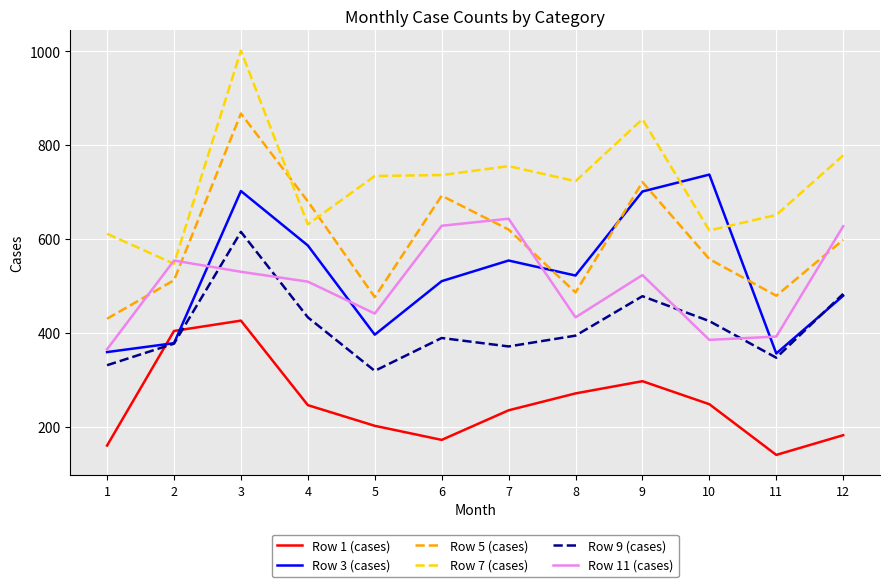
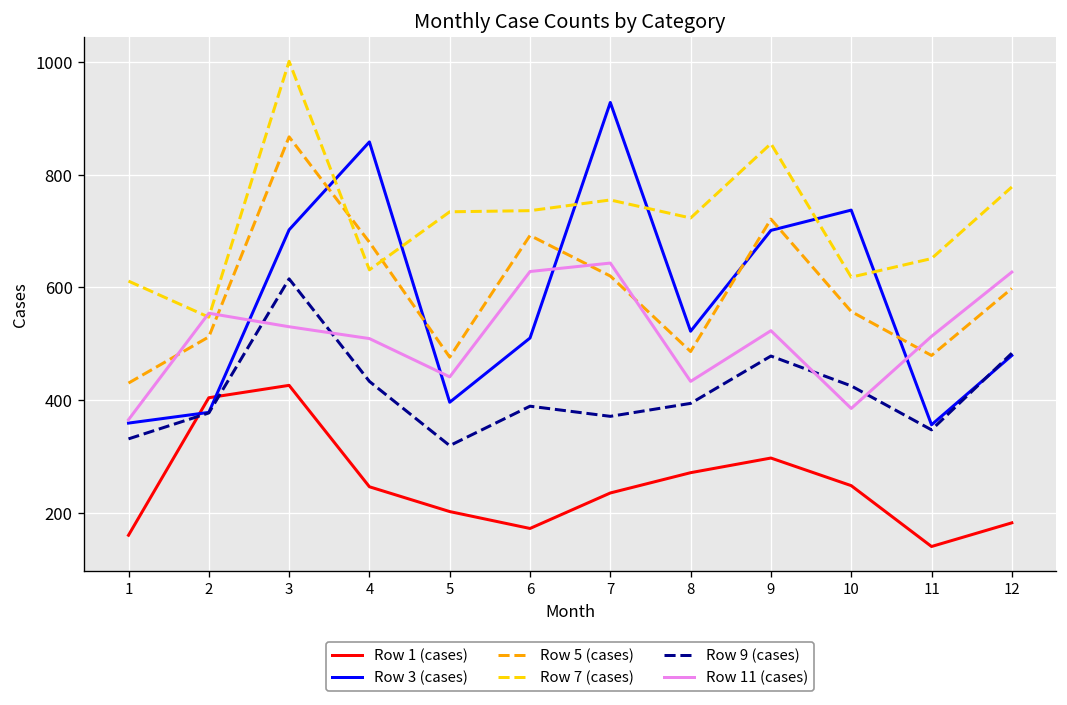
  {
    "Row 1 (cases)": {
      "1": 160,
      "2": 400,
      "3": 430,
      "4": 250,
      "5": 200,
      "6": 170,
      "7": 240,
      "8": 270,
      "9": 300,
      "10": 250,
      "11": 140,
      "12": 180
    },
    "Row 3 (cases)": {
      "1": 360,
      "3": 700,
-     "4": 590,
+     "4": 860,
      "5": 400,
      "6": 510,
-     "7": 550,
+     "7": 930,
      "8": 520,
      "9": 700,
      "10": 740,
      "11": 360
    },
    "Row 9 (cases)": {
      "1": 330,
      "3": 620,
      "4": 430,
      "5": 320,
      "6": 390,
      "7": 370,
      "8": 390,
      "9": 480,
      "10": 430,
      "11": 350
    },
    "Row 11 (cases)": {
      "1": 370,
      "2": 550,
      "3": 530,
      "4": 510,
      "5": 440,
      "6": 630,
      "7": 640,
      "8": 430,
      "9": 520,
      "10": 390,
-     "11": 390,
+     "11": 510,
      "12": 630
    }
  }
